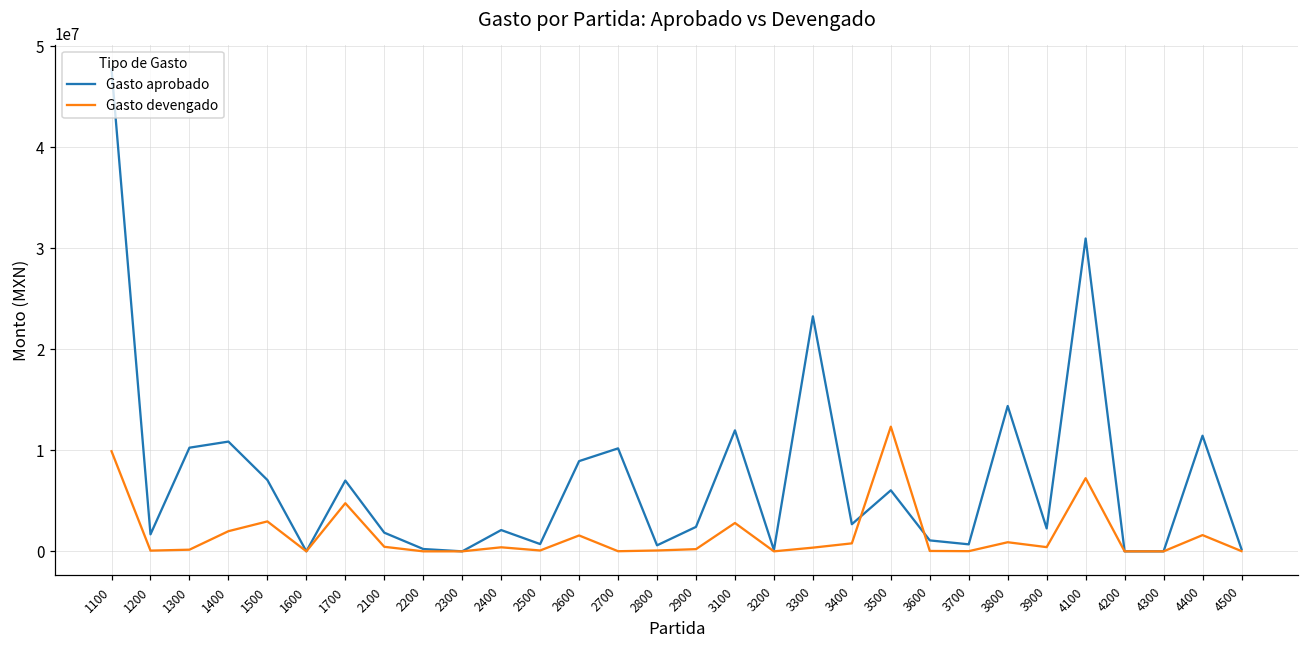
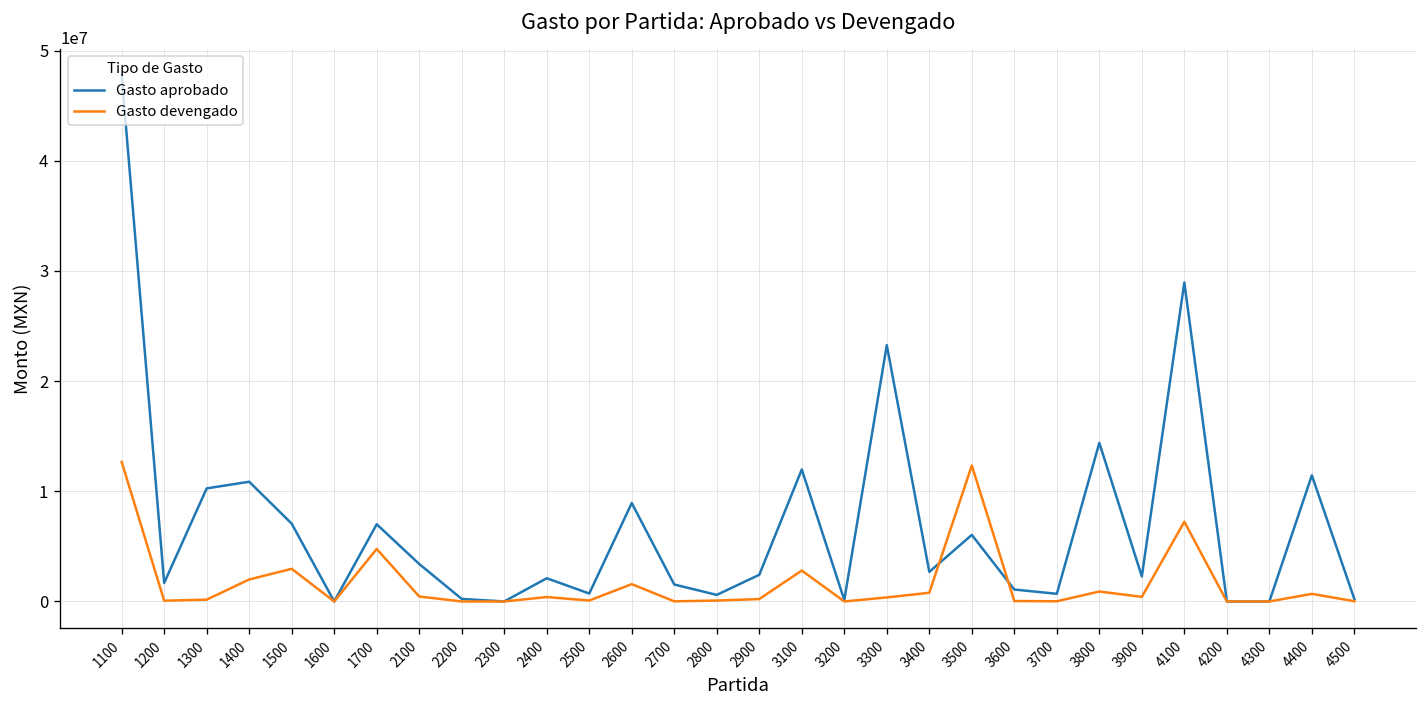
  {
    "Gasto aprobado": {
      "1200": 2000000,
      "1300": 10000000,
      "1400": 11000000,
      "1500": 7000000,
      "1700": 7000000,
-     "2100": 2000000,
+     "2100": 3000000,
      "2400": 2000000,
      "2500": 1000000,
      "2600": 9000000,
-     "2700": 10000000,
+     "2700": 2000000,
      "2800": 1000000,
      "2900": 2000000,
      "3100": 12000000,
      "3300": 23000000,
      "3400": 3000000,
      "3500": 6000000,
      "3600": 1000000,
      "3700": 1000000,
      "3800": 14000000,
      "3900": 2000000,
-     "4100": 31000000,
+     "4100": 29000000,
      "4400": 11000000
    },
    "Gasto devengado": {
-     "1100": 10000000,
+     "1100": 13000000,
      "1200": 0,
      "1300": 0,
      "1400": 2000000,
      "1500": 3000000,
      "1700": 5000000,
      "2100": 0,
      "2400": 0,
      "2500": 0,
      "2600": 2000000,
      "2700": 0,
      "2800": 0,
      "2900": 0,
      "3100": 3000000,
      "3300": 0,
      "3400": 1000000,
      "3500": 12000000,
      "3600": 0,
      "3700": 0,
      "3800": 1000000,
      "3900": 0,
      "4100": 7000000,
-     "4400": 2000000
+     "4400": 1000000
    }
  }
